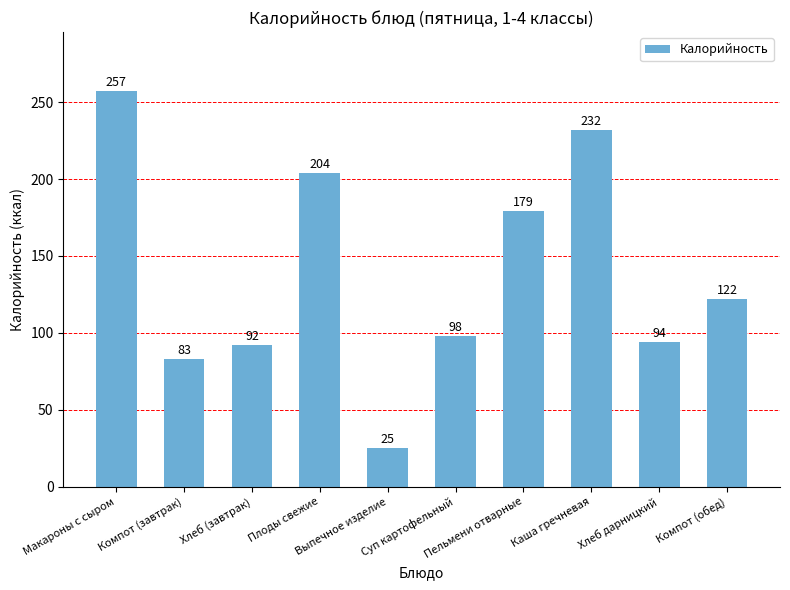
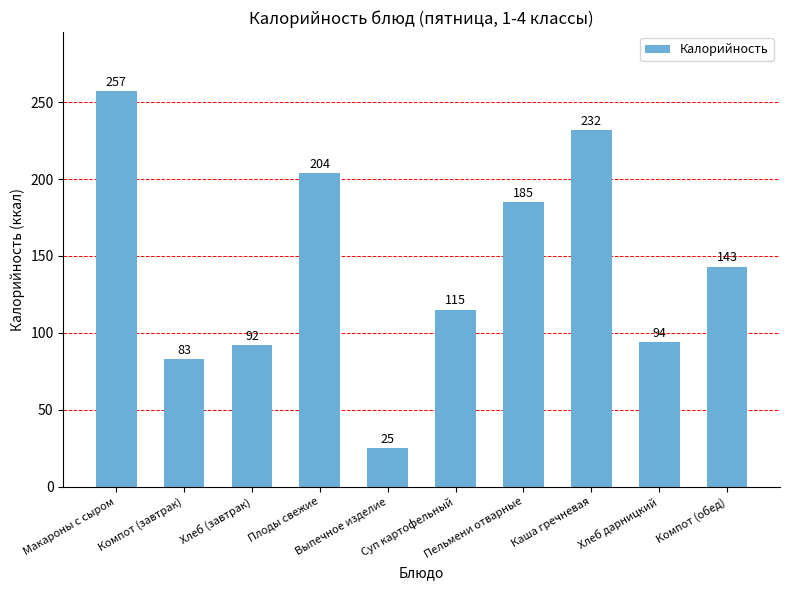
  {
    "Макароны с сыром": 257,
    "Компот (завтрак)": 83,
    "Хлеб (завтрак)": 92,
    "Плоды свежие": 204,
    "Выпечное изделие": 25,
-   "Суп картофельный": 98,
-   "Пельмени отварные": 179,
+   "Суп картофельный": 115,
+   "Пельмени отварные": 185,
    "Каша гречневая": 232,
    "Хлеб дарницкий": 94,
-   "Компот (обед)": 122
+   "Компот (обед)": 143
  }
